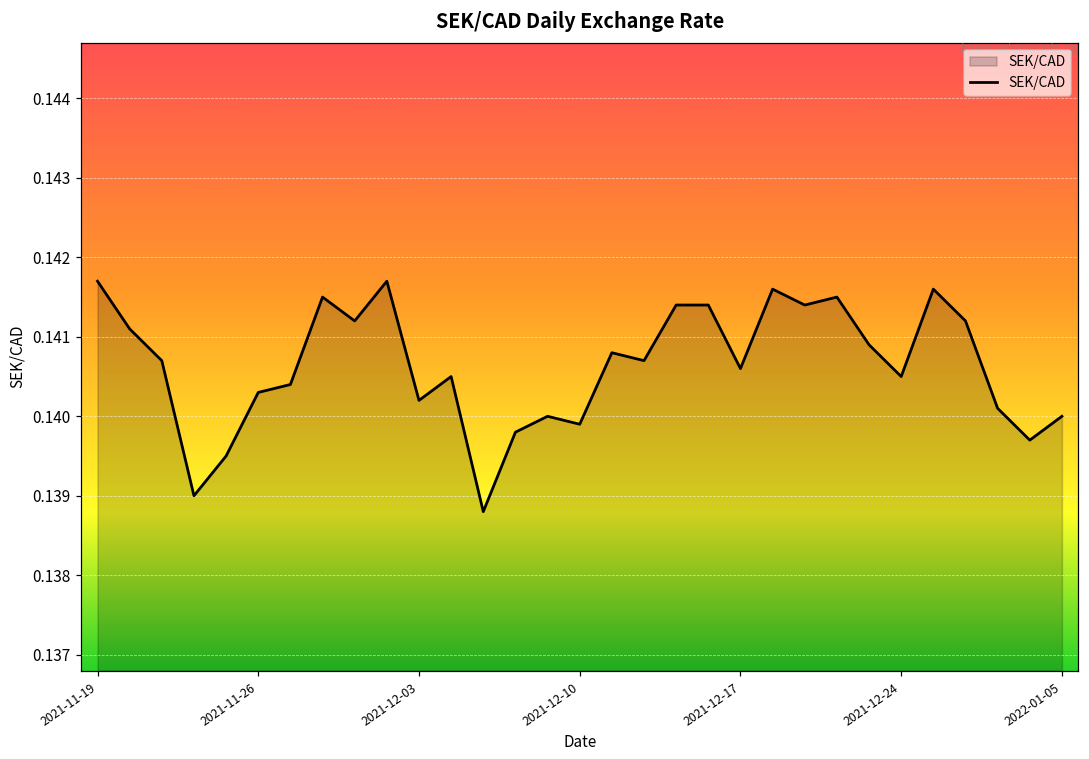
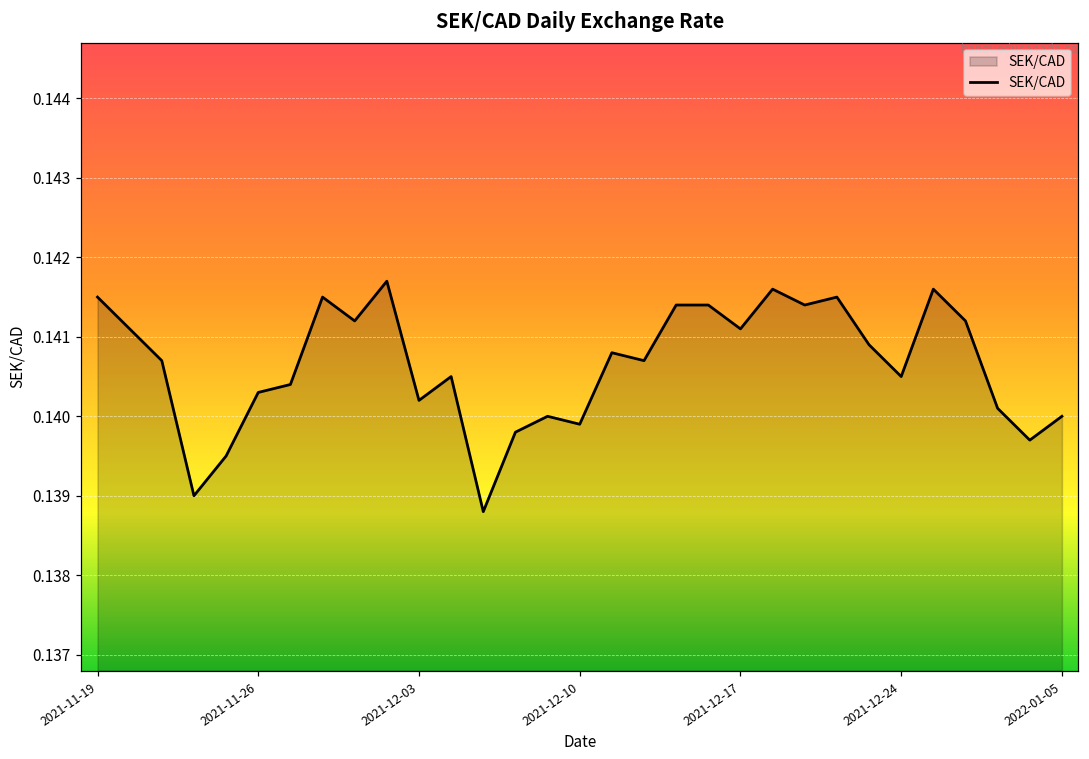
  {
-   "2021-11-19": 0.1417,
+   "2021-11-19": 0.1415,
    "2021-11-26": 0.1403,
    "2021-12-03": 0.1402,
    "2021-12-10": 0.1399,
-   "2021-12-17": 0.1406,
+   "2021-12-17": 0.1411,
    "2021-12-24": 0.1405,
    "2022-01-05": 0.1400
  }
